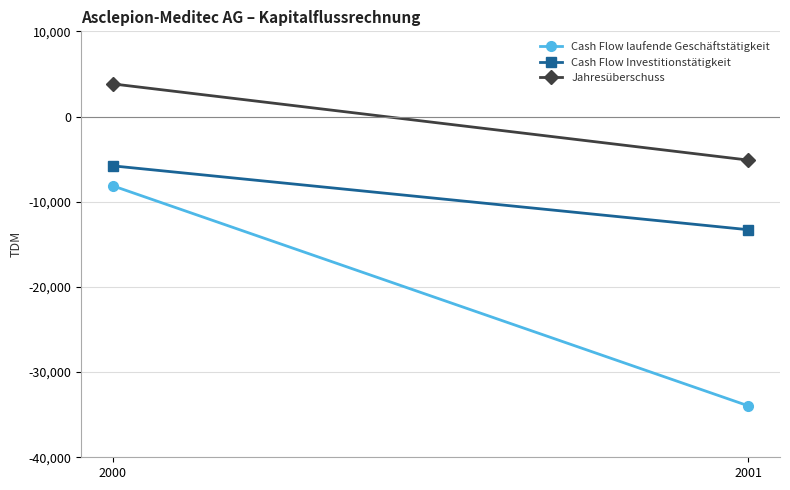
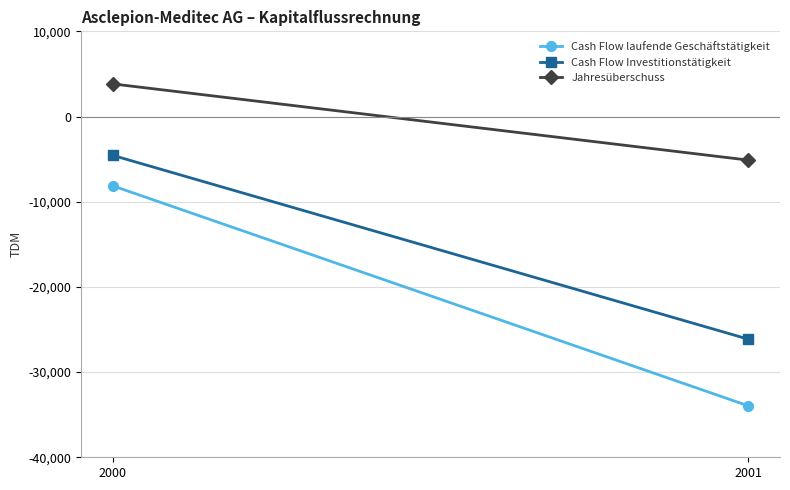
  {
    "Cash Flow laufende Geschäftstätigkeit": {
      "2000": "-8,000",
      "2001": "-34,000"
    },
    "Cash Flow Investitionstätigkeit": {
-     "2000": "-6,000",
-     "2001": "-13,000"
+     "2000": "-5,000",
+     "2001": "-26,000"
    },
    "Jahresüberschuss": {
      "2000": "4,000",
      "2001": "-5,000"
    }
  }
